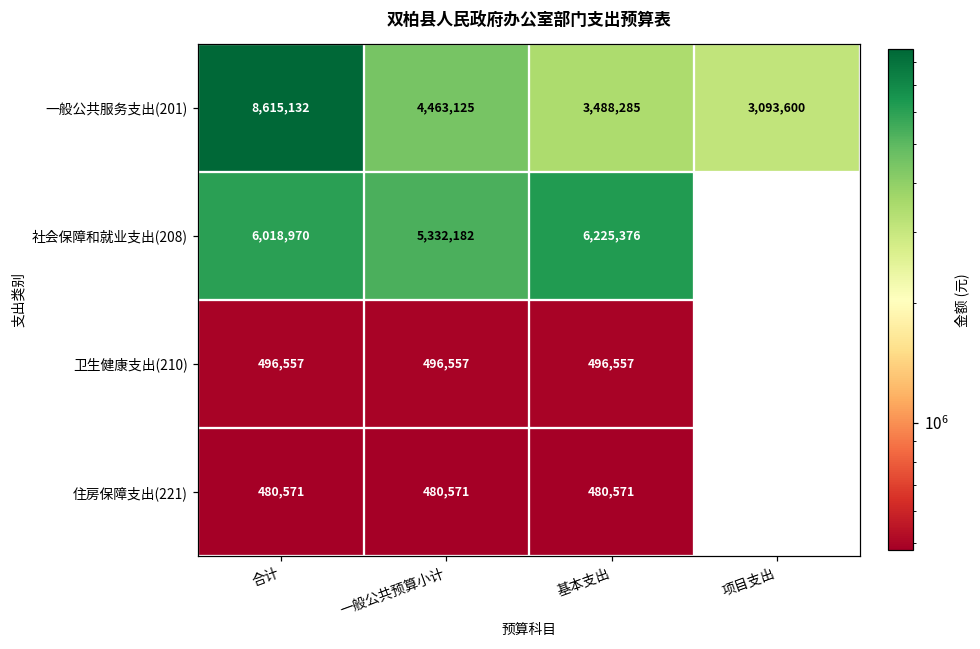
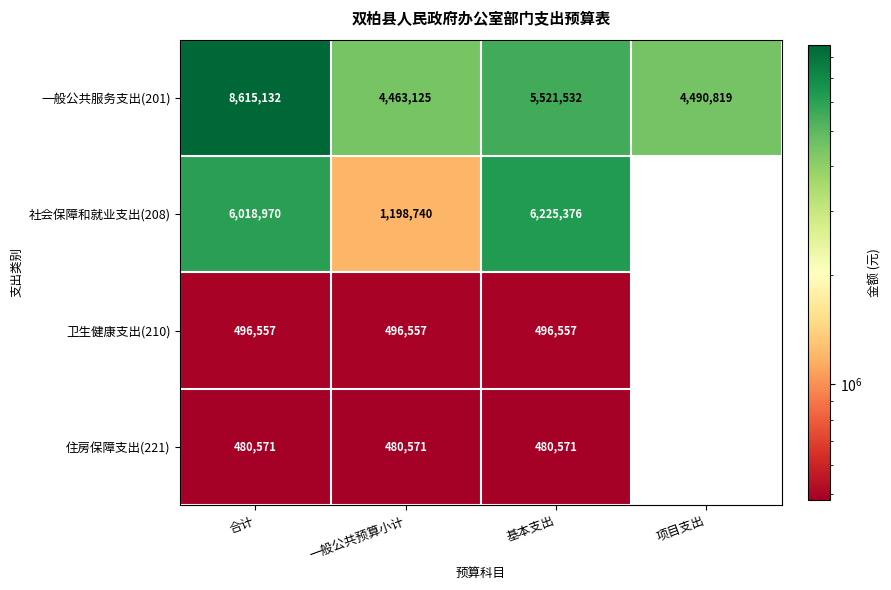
  {
    "一般公共服务支出(201)": {
      "合计": "8,615,132",
      "一般公共预算小计": "4,463,125",
-     "基本支出": "3,488,285",
-     "项目支出": "3,093,600"
+     "基本支出": "5,521,532",
+     "项目支出": "4,490,819"
    },
    "社会保障和就业支出(208)": {
      "合计": "6,018,970",
-     "一般公共预算小计": "5,332,182",
+     "一般公共预算小计": "1,198,740",
      "基本支出": "6,225,376"
    },
    "卫生健康支出(210)": {
      "合计": "496,557",
      "一般公共预算小计": "496,557",
      "基本支出": "496,557"
    },
    "住房保障支出(221)": {
      "合计": "480,571",
      "一般公共预算小计": "480,571",
      "基本支出": "480,571"
    }
  }
